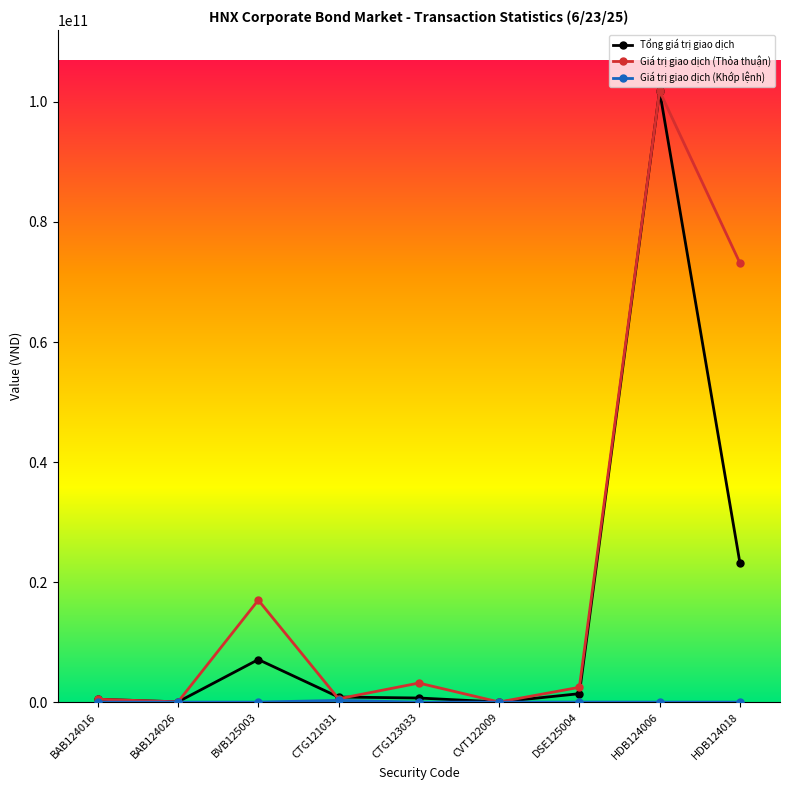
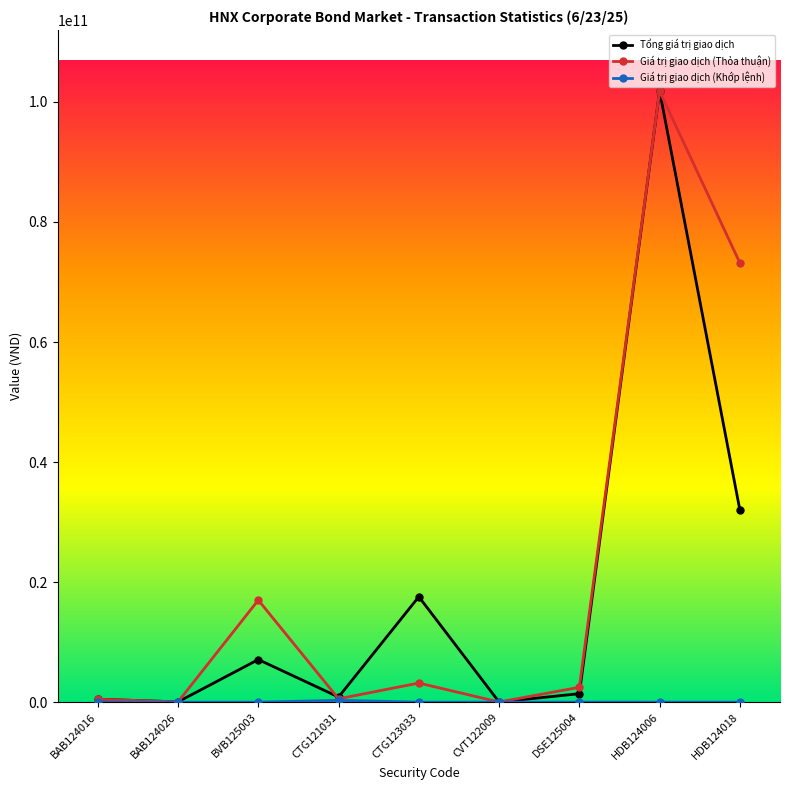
  {
    "Tổng giá trị giao dịch": {
      "BVB125003": 7000000000,
-     "CTG123033": 1000000000,
+     "CTG123033": 18000000000,
      "DSE125004": 1000000000,
-     "HDB124018": 23000000000
+     "HDB124018": 32000000000
    },
    "Giá trị giao dịch (Thỏa thuận)": {
      "BVB125003": 17000000000,
      "CTG123033": 3000000000,
      "DSE125004": 2000000000,
      "HDB124018": 73000000000
    },
    "Giá trị giao dịch (Khớp lệnh)": {
      "BAB124016": 0,
      "BVB125003": 0,
      "CTG123033": 0,
      "DSE125004": 0,
      "HDB124006": 0,
      "HDB124018": 0
    }
  }
